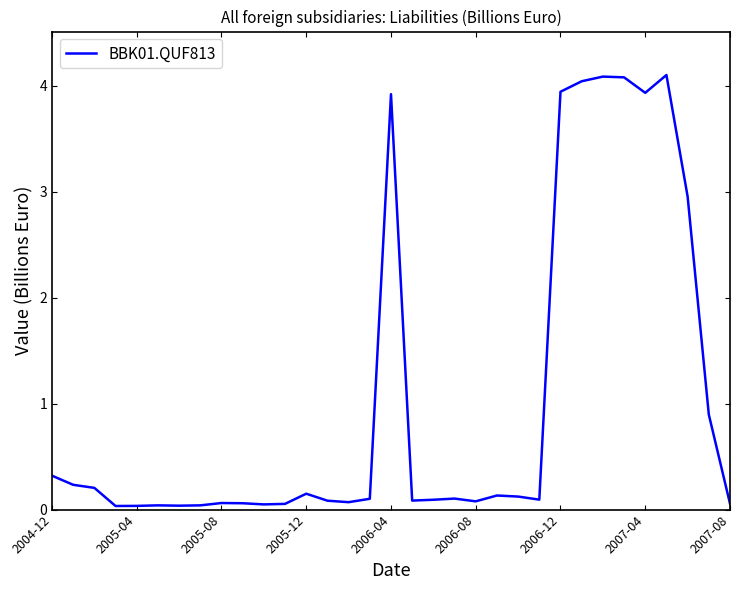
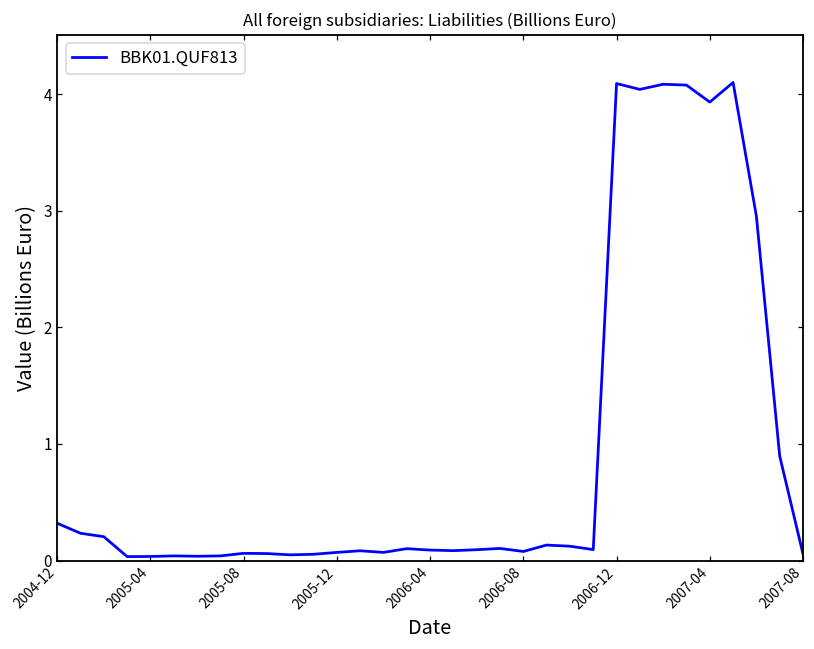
  {
    "2004-12": 0.32,
    "2005-04": 0.04,
    "2005-08": 0.06,
-   "2005-12": 0.15,
-   "2006-04": 3.92,
+   "2005-12": 0.07,
+   "2006-04": 0.09,
    "2006-08": 0.08,
-   "2006-12": 3.94,
+   "2006-12": 4.09,
    "2007-04": 3.93,
    "2007-08": 0.06
  }
